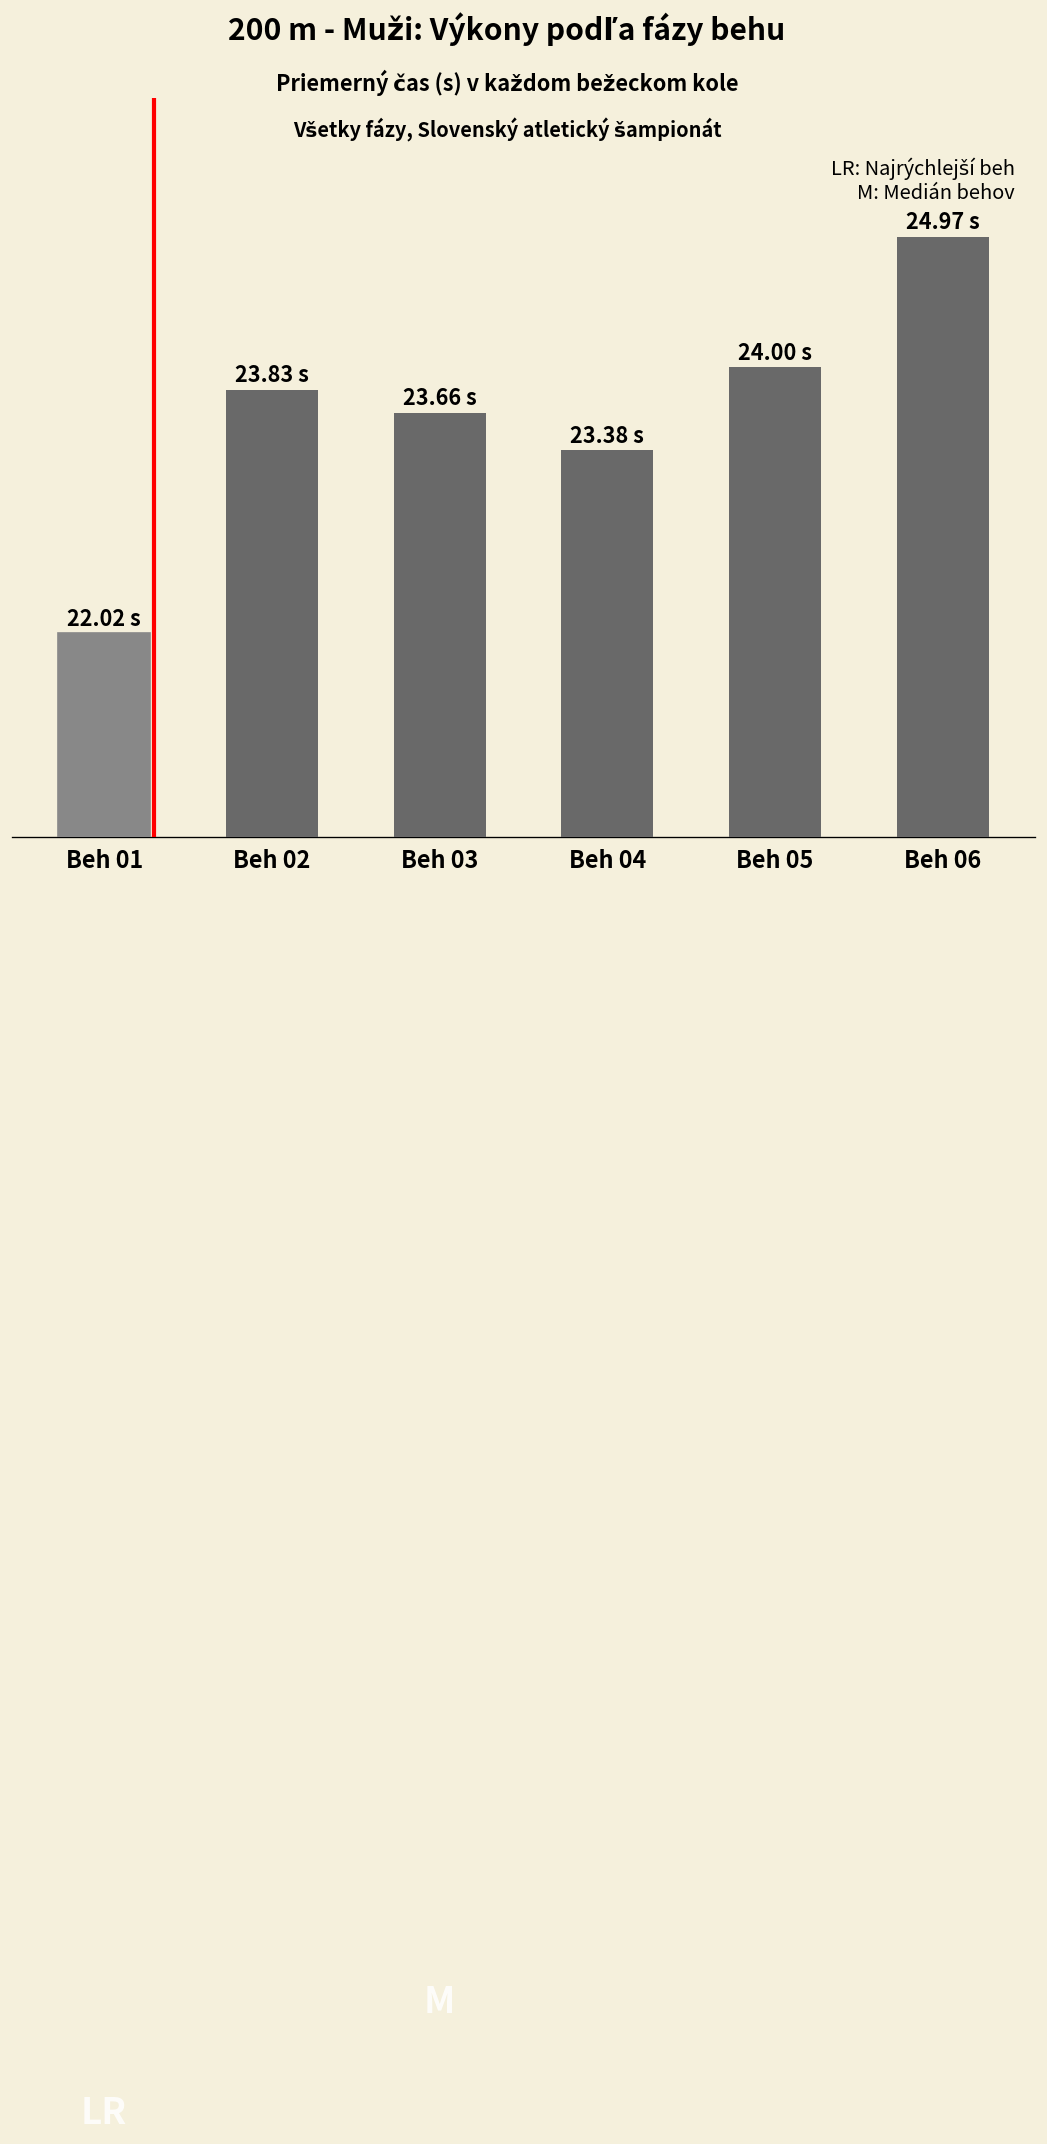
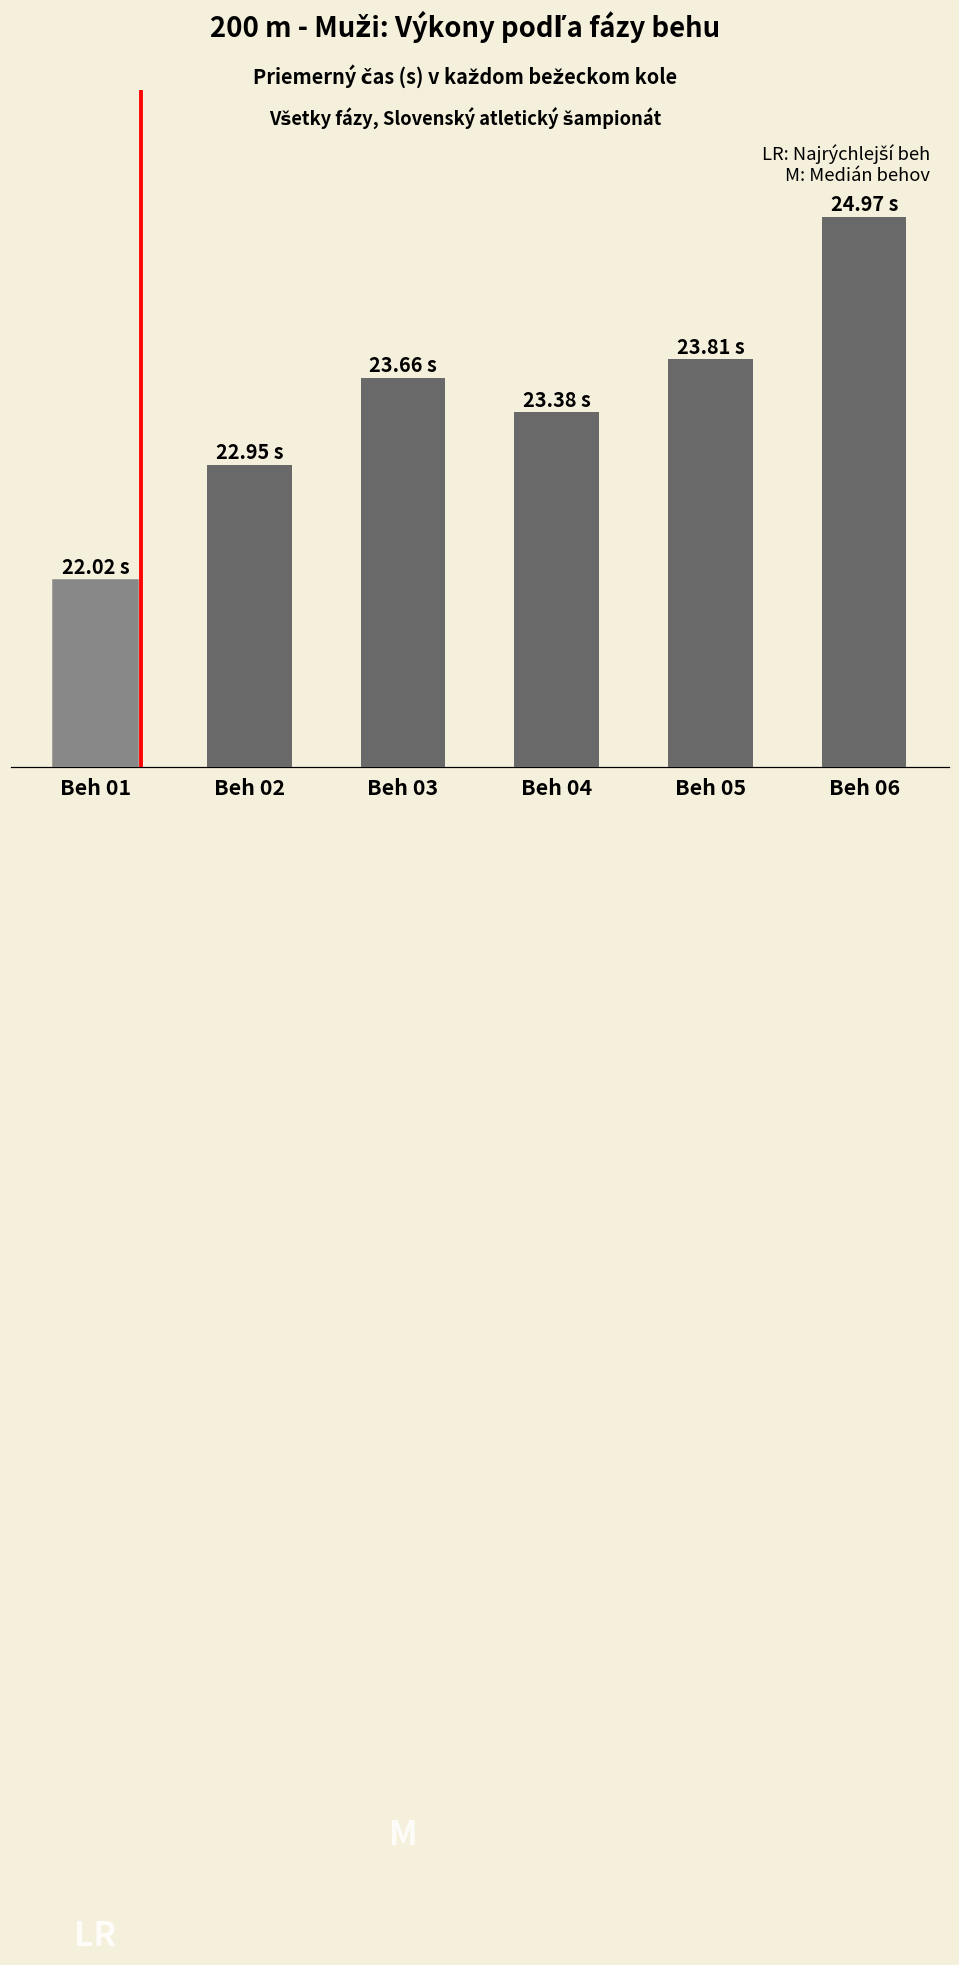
  {
    "Beh 01": 22.02,
-   "Beh 02": 23.83,
+   "Beh 02": 22.95,
    "Beh 03": 23.66,
    "Beh 04": 23.38,
-   "Beh 05": 24.00,
+   "Beh 05": 23.81,
    "Beh 06": 24.97
  }
